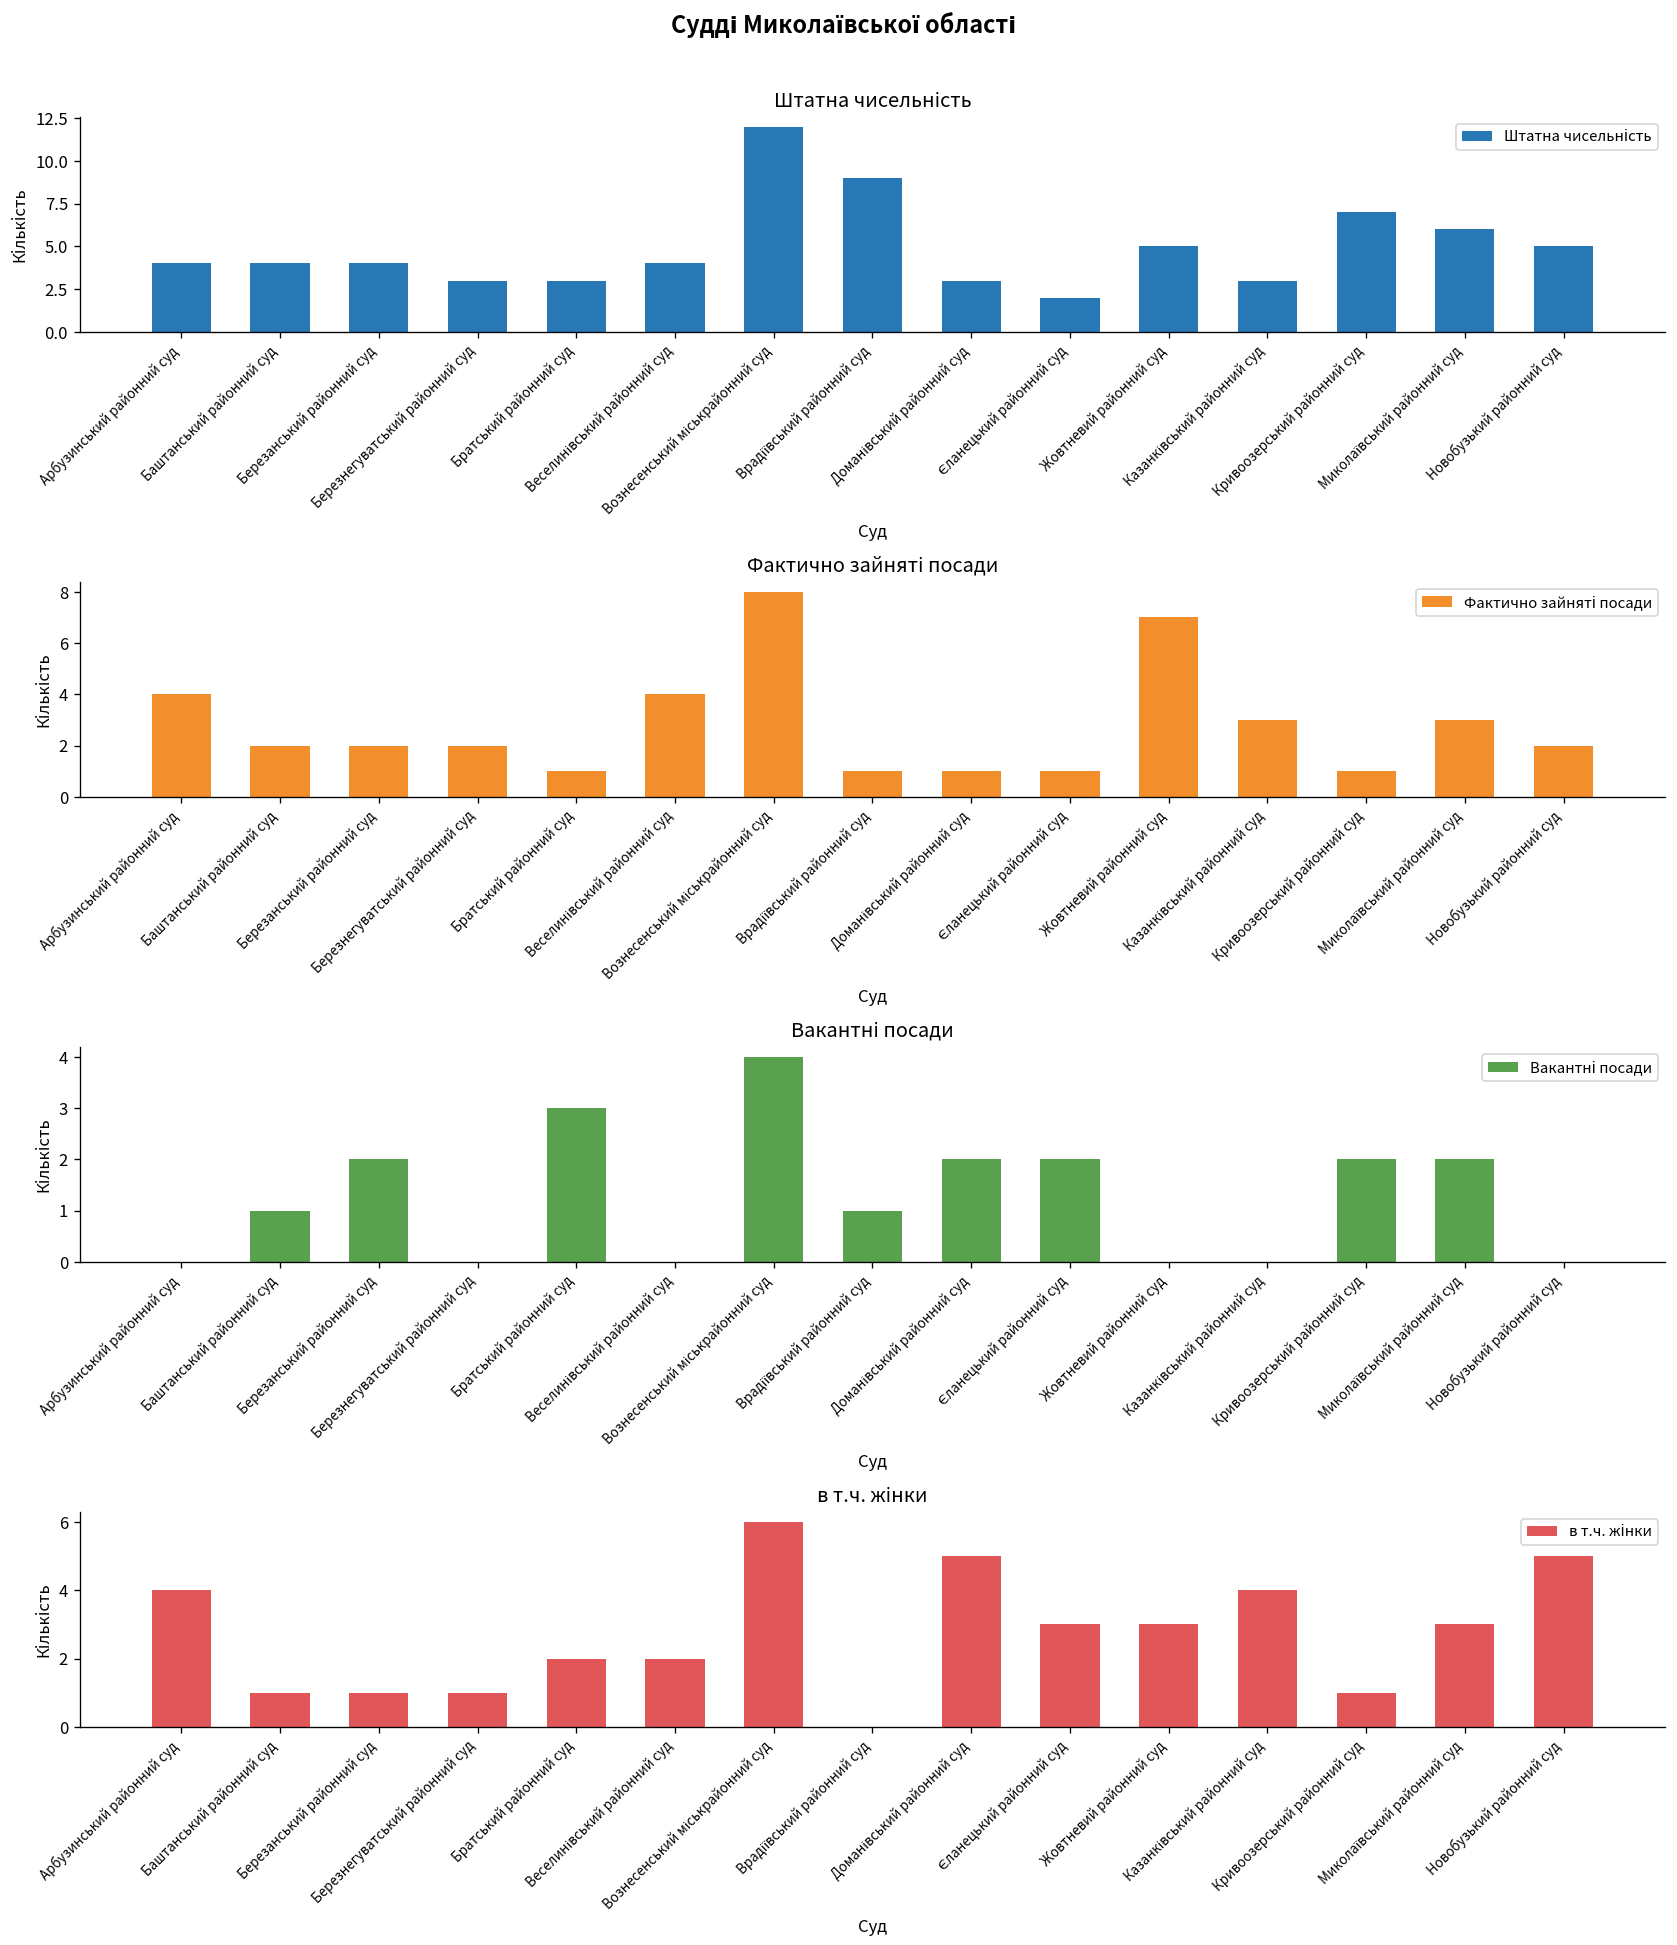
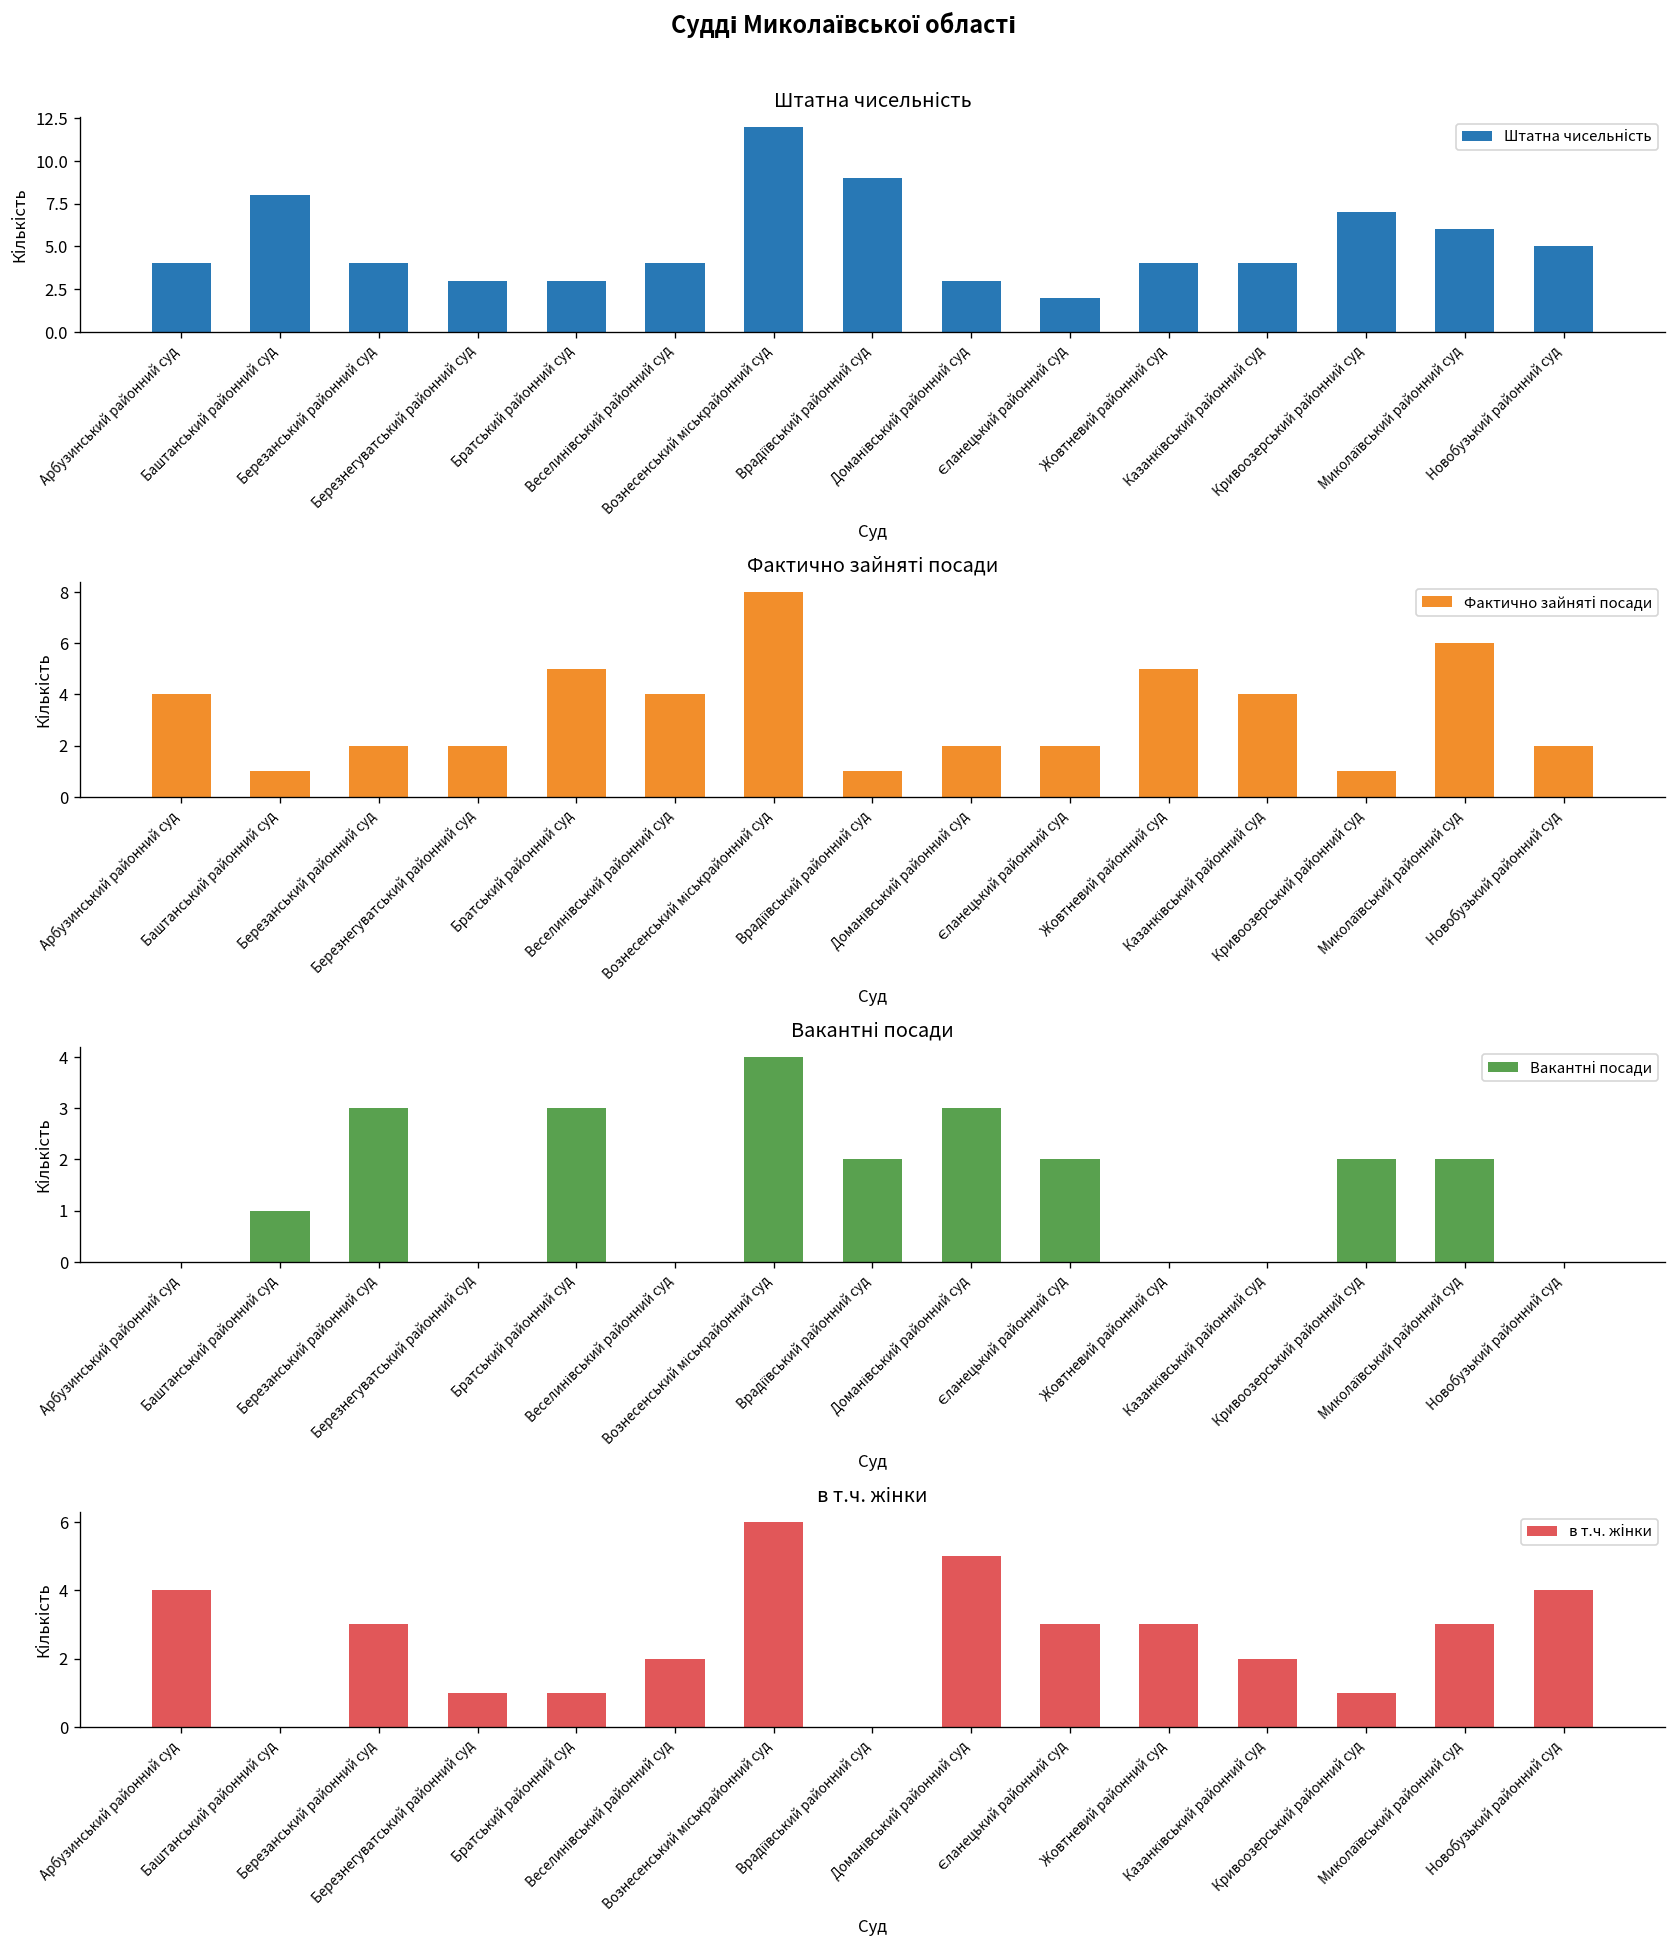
  {
    "Штатна чисельність": {
      "Арбузинський районний суд": 4,
-     "Баштанський районний суд": 4,
+     "Баштанський районний суд": 8,
      "Березанський районний суд": 4,
      "Березнегуватський районний суд": 3,
      "Братський районний суд": 3,
      "Веселинівський районний суд": 4,
      "Вознесенський міськрайонний суд": 12,
      "Врадіївський районний суд": 9,
      "Доманівський районний суд": 3,
      "Єланецький районний суд": 2,
-     "Жовтневий районний суд": 5,
-     "Казанківський районний суд": 3,
+     "Жовтневий районний суд": 4,
+     "Казанківський районний суд": 4,
      "Кривоозерський районний суд": 7,
      "Миколаївський районний суд": 6,
      "Новобузький районний суд": 5
    },
    "Фактично зайняті посади": {
      "Арбузинський районний суд": 4,
-     "Баштанський районний суд": 2,
+     "Баштанський районний суд": 1,
      "Березанський районний суд": 2,
      "Березнегуватський районний суд": 2,
-     "Братський районний суд": 1,
+     "Братський районний суд": 5,
      "Веселинівський районний суд": 4,
      "Вознесенський міськрайонний суд": 8,
      "Врадіївський районний суд": 1,
-     "Доманівський районний суд": 1,
-     "Єланецький районний суд": 1,
-     "Жовтневий районний суд": 7,
-     "Казанківський районний суд": 3,
+     "Доманівський районний суд": 2,
+     "Єланецький районний суд": 2,
+     "Жовтневий районний суд": 5,
+     "Казанківський районний суд": 4,
      "Кривоозерський районний суд": 1,
-     "Миколаївський районний суд": 3,
+     "Миколаївський районний суд": 6,
      "Новобузький районний суд": 2
    },
    "Вакантні посади": {
      "Арбузинський районний суд": 0,
      "Баштанський районний суд": 1,
-     "Березанський районний суд": 2,
+     "Березанський районний суд": 3,
      "Березнегуватський районний суд": 0,
      "Братський районний суд": 3,
      "Веселинівський районний суд": 0,
      "Вознесенський міськрайонний суд": 4,
-     "Врадіївський районний суд": 1,
-     "Доманівський районний суд": 2,
+     "Врадіївський районний суд": 2,
+     "Доманівський районний суд": 3,
      "Єланецький районний суд": 2,
      "Жовтневий районний суд": 0,
      "Казанківський районний суд": 0,
      "Кривоозерський районний суд": 2,
      "Миколаївський районний суд": 2,
      "Новобузький районний суд": 0
    },
    "в т.ч. жінки": {
      "Арбузинський районний суд": 4,
-     "Баштанський районний суд": 1,
-     "Березанський районний суд": 1,
+     "Баштанський районний суд": 0,
+     "Березанський районний суд": 3,
      "Березнегуватський районний суд": 1,
-     "Братський районний суд": 2,
+     "Братський районний суд": 1,
      "Веселинівський районний суд": 2,
      "Вознесенський міськрайонний суд": 6,
      "Врадіївський районний суд": 0,
      "Доманівський районний суд": 5,
      "Єланецький районний суд": 3,
      "Жовтневий районний суд": 3,
-     "Казанківський районний суд": 4,
+     "Казанківський районний суд": 2,
      "Кривоозерський районний суд": 1,
      "Миколаївський районний суд": 3,
-     "Новобузький районний суд": 5
+     "Новобузький районний суд": 4
    }
  }
